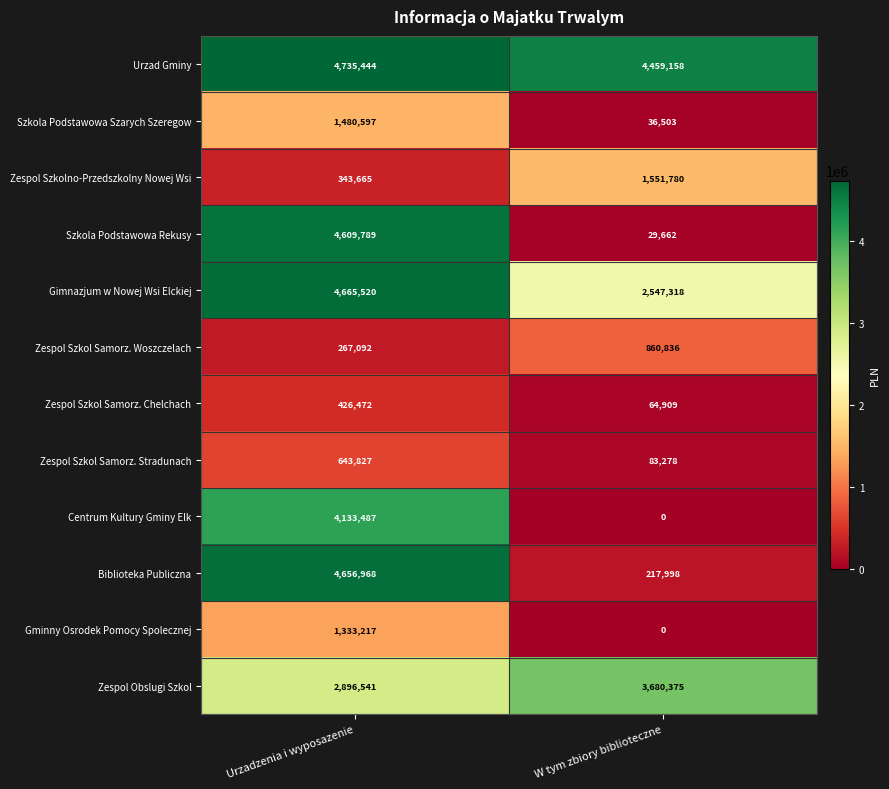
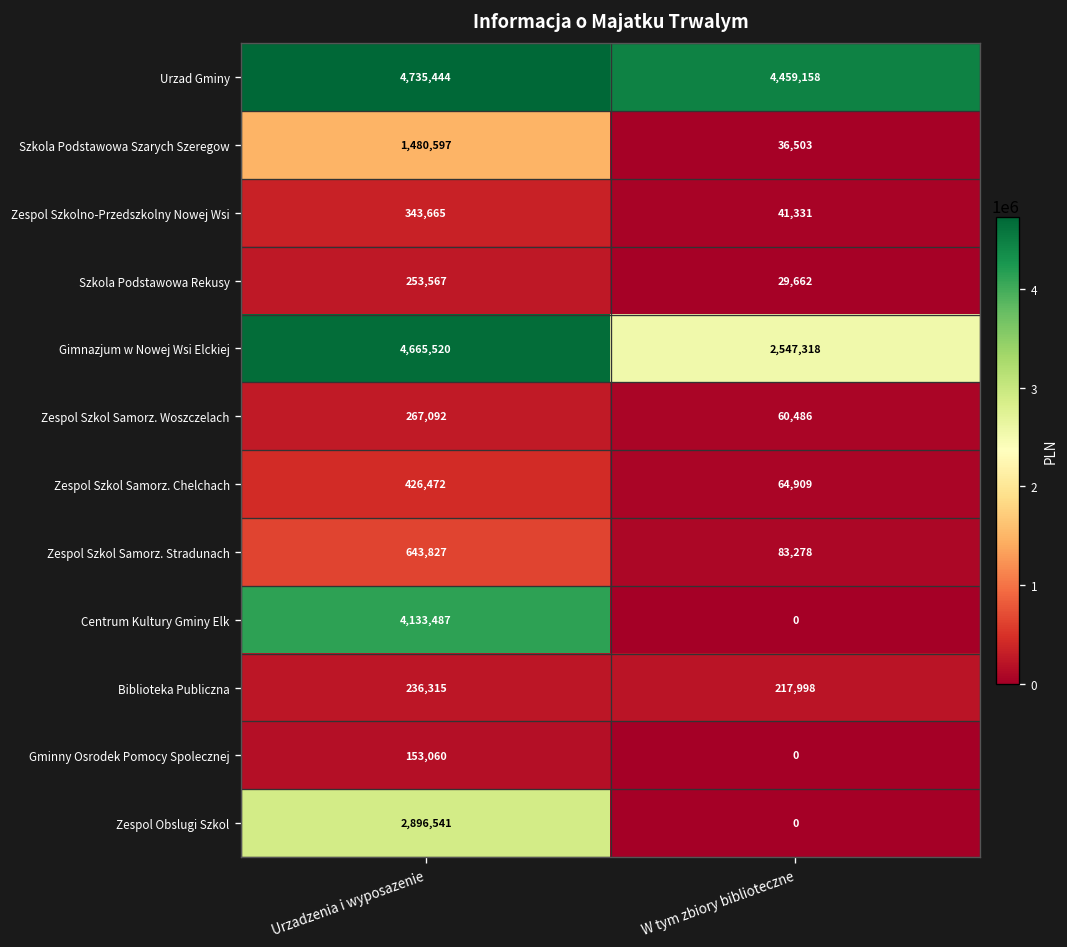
  {
    "Urzad Gminy": {
      "Urzadzenia i wyposazenie": "4,735,444",
      "W tym zbiory biblioteczne": "4,459,158"
    },
    "Szkola Podstawowa Szarych Szeregow": {
      "Urzadzenia i wyposazenie": "1,480,597",
      "W tym zbiory biblioteczne": "36,503"
    },
    "Zespol Szkolno-Przedszkolny Nowej Wsi": {
      "Urzadzenia i wyposazenie": "343,665",
-     "W tym zbiory biblioteczne": "1,551,780"
+     "W tym zbiory biblioteczne": "41,331"
    },
    "Szkola Podstawowa Rekusy": {
-     "Urzadzenia i wyposazenie": "4,609,789",
+     "Urzadzenia i wyposazenie": "253,567",
      "W tym zbiory biblioteczne": "29,662"
    },
    "Gimnazjum w Nowej Wsi Elckiej": {
      "Urzadzenia i wyposazenie": "4,665,520",
      "W tym zbiory biblioteczne": "2,547,318"
    },
    "Zespol Szkol Samorz. Woszczelach": {
      "Urzadzenia i wyposazenie": "267,092",
-     "W tym zbiory biblioteczne": "860,836"
+     "W tym zbiory biblioteczne": "60,486"
    },
    "Zespol Szkol Samorz. Chelchach": {
      "Urzadzenia i wyposazenie": "426,472",
      "W tym zbiory biblioteczne": "64,909"
    },
    "Zespol Szkol Samorz. Stradunach": {
      "Urzadzenia i wyposazenie": "643,827",
      "W tym zbiory biblioteczne": "83,278"
    },
    "Centrum Kultury Gminy Elk": {
      "Urzadzenia i wyposazenie": "4,133,487",
      "W tym zbiory biblioteczne": "0"
    },
    "Biblioteka Publiczna": {
-     "Urzadzenia i wyposazenie": "4,656,968",
+     "Urzadzenia i wyposazenie": "236,315",
      "W tym zbiory biblioteczne": "217,998"
    },
    "Gminny Osrodek Pomocy Spolecznej": {
-     "Urzadzenia i wyposazenie": "1,333,217",
+     "Urzadzenia i wyposazenie": "153,060",
      "W tym zbiory biblioteczne": "0"
    },
    "Zespol Obslugi Szkol": {
      "Urzadzenia i wyposazenie": "2,896,541",
-     "W tym zbiory biblioteczne": "3,680,375"
+     "W tym zbiory biblioteczne": "0"
    }
  }
